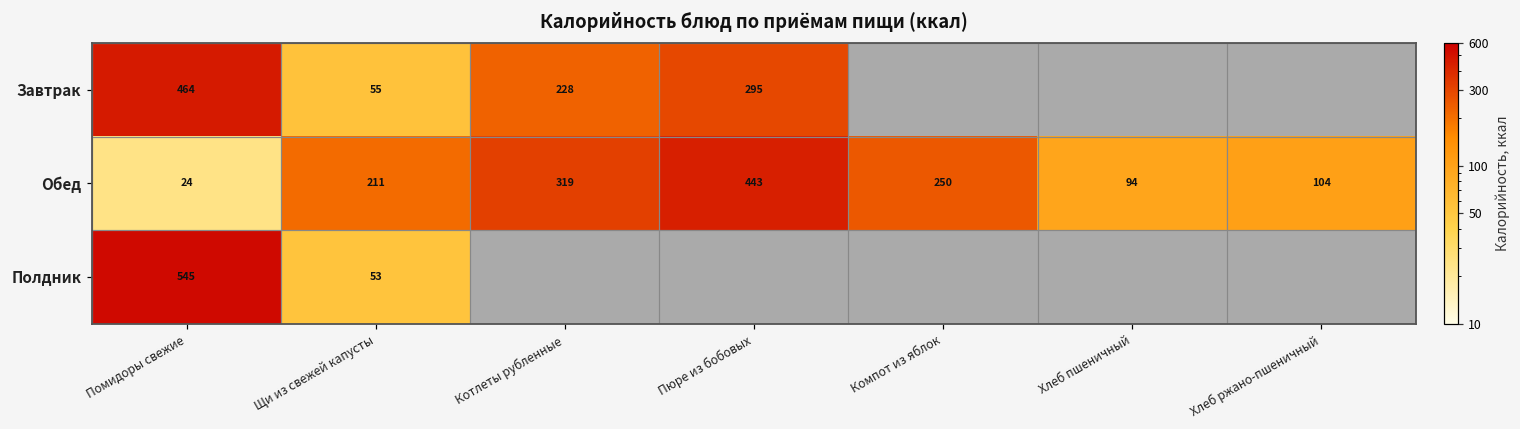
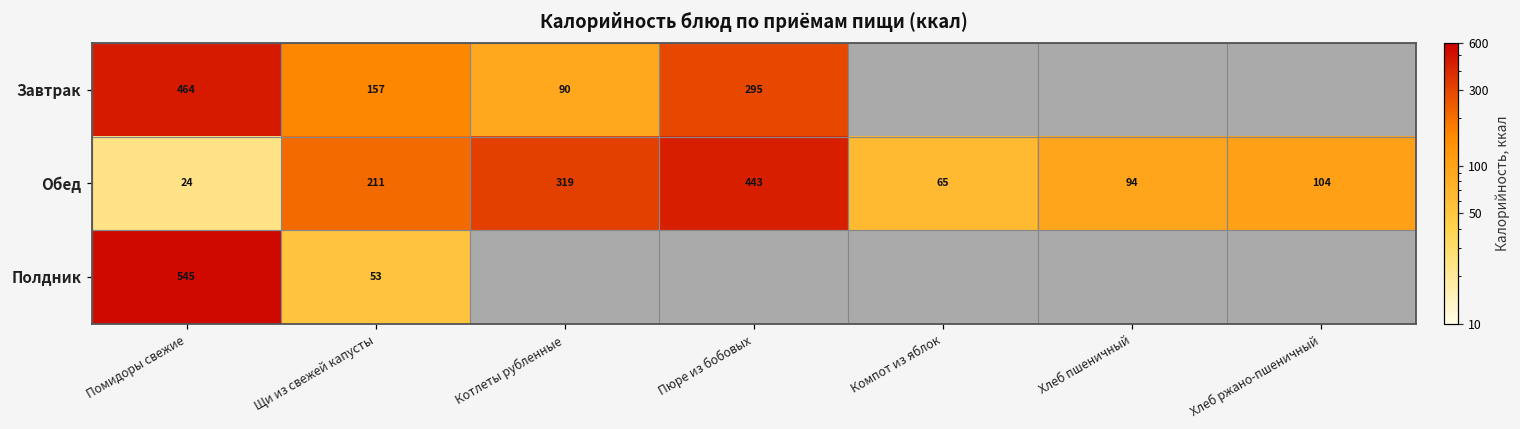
  {
    "Завтрак": {
      "Помидоры свежие": 464,
-     "Щи из свежей капусты": 55,
-     "Котлеты рубленные": 228,
+     "Щи из свежей капусты": 157,
+     "Котлеты рубленные": 90,
      "Пюре из бобовых": 295
    },
    "Обед": {
      "Помидоры свежие": 24,
      "Щи из свежей капусты": 211,
      "Котлеты рубленные": 319,
      "Пюре из бобовых": 443,
-     "Компот из яблок": 250,
+     "Компот из яблок": 65,
      "Хлеб пшеничный": 94,
      "Хлеб ржано-пшеничный": 104
    },
    "Полдник": {
      "Помидоры свежие": 545,
      "Щи из свежей капусты": 53
    }
  }
